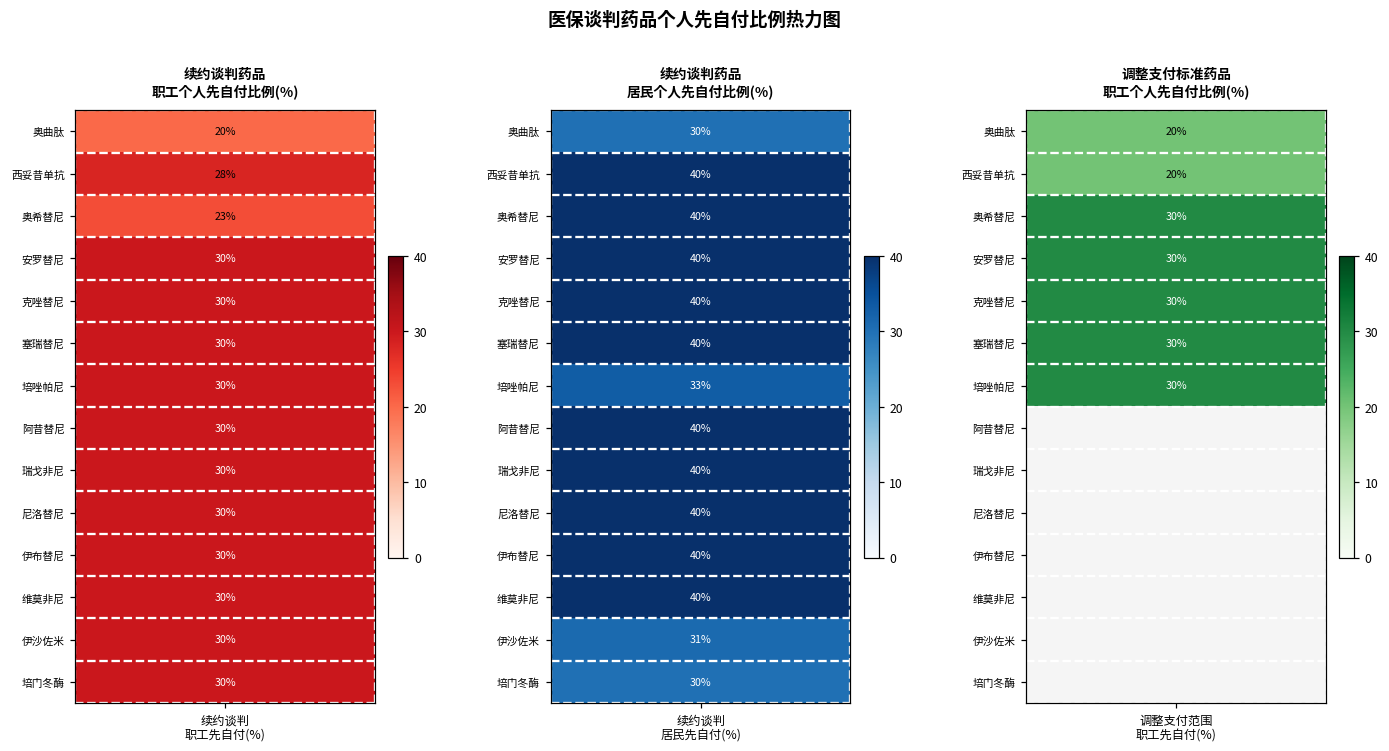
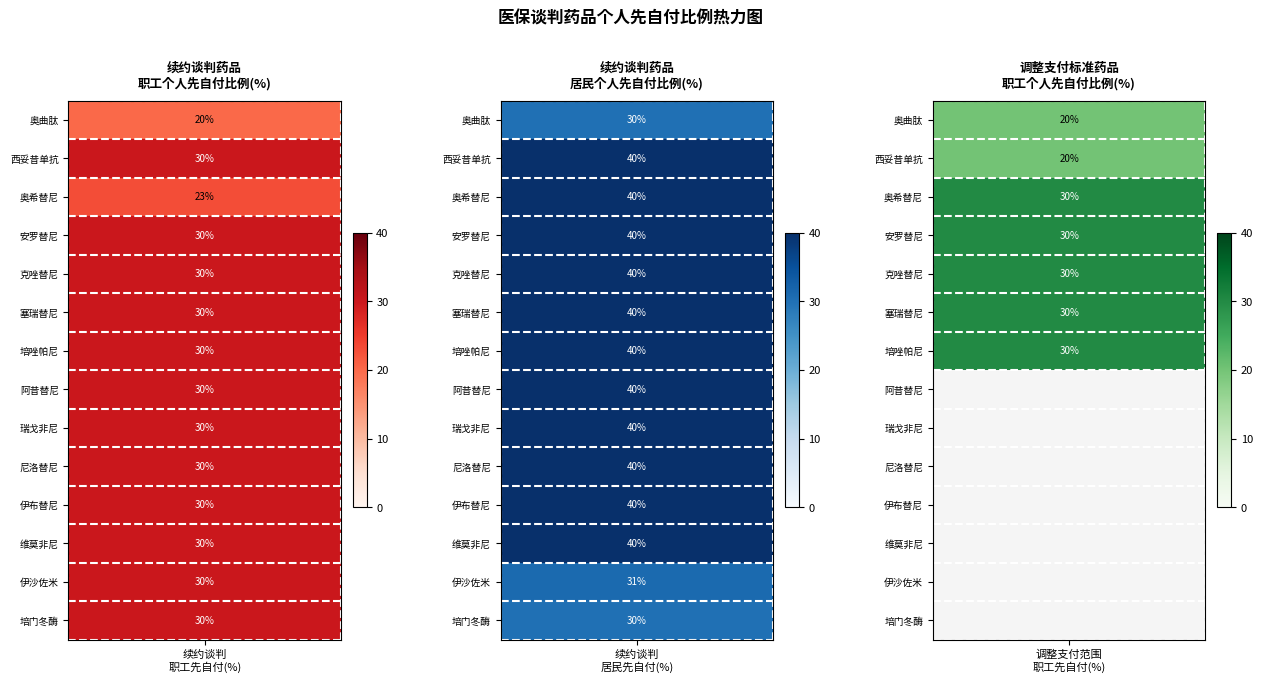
  {
    "续约谈判药品 职工个人先自付比例(%)": {
      "奥曲肽": {
        "续约谈判 职工先自付(%)": "20%"
      },
      "西妥昔单抗": {
-       "续约谈判 职工先自付(%)": "28%"
+       "续约谈判 职工先自付(%)": "30%"
      },
      "奥希替尼": {
        "续约谈判 职工先自付(%)": "23%"
      },
      "安罗替尼": {
        "续约谈判 职工先自付(%)": "30%"
      },
      "克唑替尼": {
        "续约谈判 职工先自付(%)": "30%"
      },
      "塞瑞替尼": {
        "续约谈判 职工先自付(%)": "30%"
      },
      "培唑帕尼": {
        "续约谈判 职工先自付(%)": "30%"
      },
      "阿昔替尼": {
        "续约谈判 职工先自付(%)": "30%"
      },
      "瑞戈非尼": {
        "续约谈判 职工先自付(%)": "30%"
      },
      "尼洛替尼": {
        "续约谈判 职工先自付(%)": "30%"
      },
      "伊布替尼": {
        "续约谈判 职工先自付(%)": "30%"
      },
      "维莫非尼": {
        "续约谈判 职工先自付(%)": "30%"
      },
      "伊沙佐米": {
        "续约谈判 职工先自付(%)": "30%"
      },
      "培门冬酶": {
        "续约谈判 职工先自付(%)": "30%"
      }
    },
    "续约谈判药品 居民个人先自付比例(%)": {
      "奥曲肽": {
        "续约谈判 居民先自付(%)": "30%"
      },
      "西妥昔单抗": {
        "续约谈判 居民先自付(%)": "40%"
      },
      "奥希替尼": {
        "续约谈判 居民先自付(%)": "40%"
      },
      "安罗替尼": {
        "续约谈判 居民先自付(%)": "40%"
      },
      "克唑替尼": {
        "续约谈判 居民先自付(%)": "40%"
      },
      "塞瑞替尼": {
        "续约谈判 居民先自付(%)": "40%"
      },
      "培唑帕尼": {
-       "续约谈判 居民先自付(%)": "33%"
+       "续约谈判 居民先自付(%)": "40%"
      },
      "阿昔替尼": {
        "续约谈判 居民先自付(%)": "40%"
      },
      "瑞戈非尼": {
        "续约谈判 居民先自付(%)": "40%"
      },
      "尼洛替尼": {
        "续约谈判 居民先自付(%)": "40%"
      },
      "伊布替尼": {
        "续约谈判 居民先自付(%)": "40%"
      },
      "维莫非尼": {
        "续约谈判 居民先自付(%)": "40%"
      },
      "伊沙佐米": {
        "续约谈判 居民先自付(%)": "31%"
      },
      "培门冬酶": {
        "续约谈判 居民先自付(%)": "30%"
      }
    },
    "调整支付标准药品 职工个人先自付比例(%)": {
      "奥曲肽": {
        "调整支付范围 职工先自付(%)": "20%"
      },
      "西妥昔单抗": {
        "调整支付范围 职工先自付(%)": "20%"
      },
      "奥希替尼": {
        "调整支付范围 职工先自付(%)": "30%"
      },
      "安罗替尼": {
        "调整支付范围 职工先自付(%)": "30%"
      },
      "克唑替尼": {
        "调整支付范围 职工先自付(%)": "30%"
      },
      "塞瑞替尼": {
        "调整支付范围 职工先自付(%)": "30%"
      },
      "培唑帕尼": {
        "调整支付范围 职工先自付(%)": "30%"
      }
    }
  }
